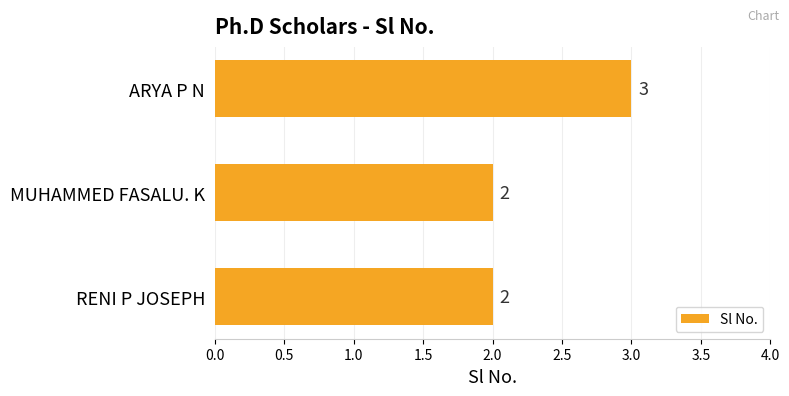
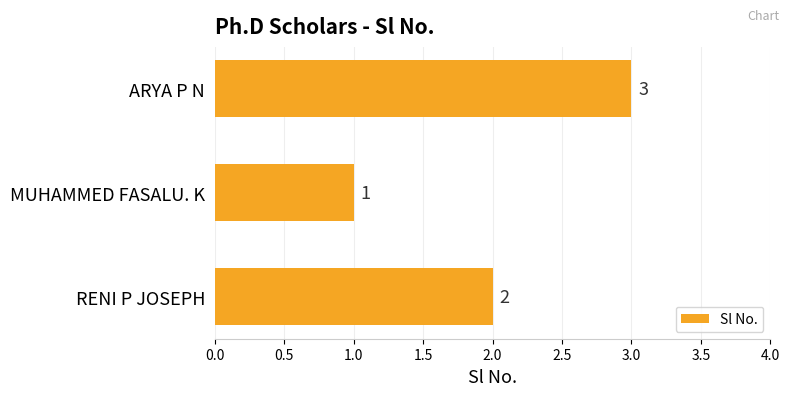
  {
    "ARYA P N": 3,
-   "MUHAMMED FASALU. K": 2,
+   "MUHAMMED FASALU. K": 1,
    "RENI P JOSEPH": 2
  }
